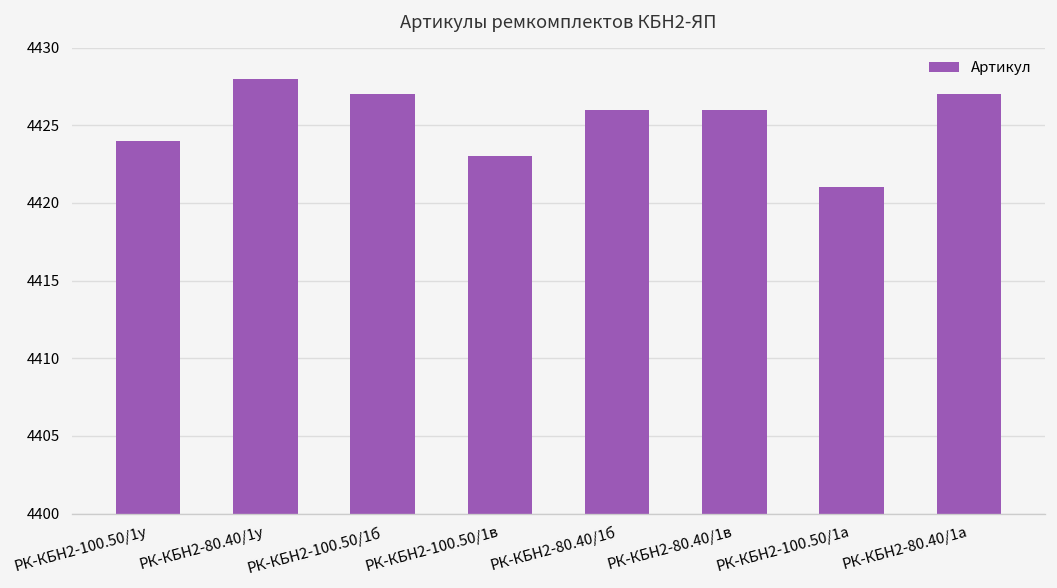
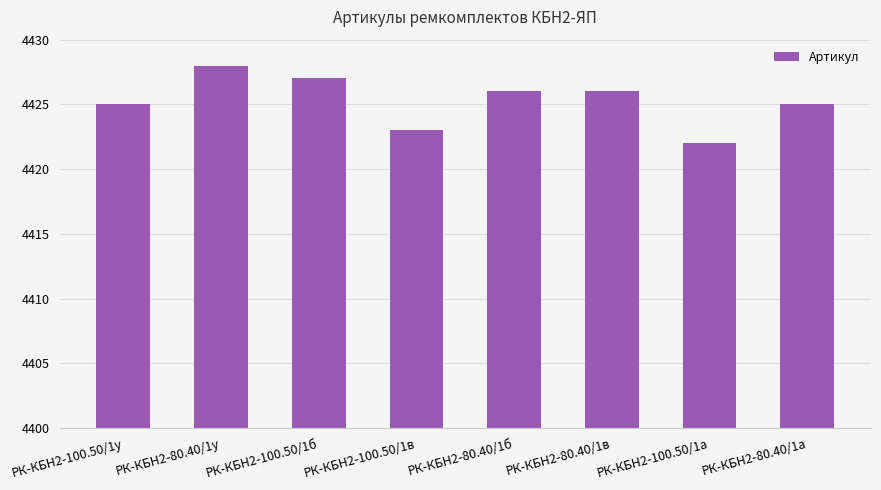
  {
-   "РК-КБН2-100.50/1у": 4424,
+   "РК-КБН2-100.50/1у": 4425,
    "РК-КБН2-80.40/1у": 4428,
    "РК-КБН2-100.50/1б": 4427,
    "РК-КБН2-100.50/1в": 4423,
    "РК-КБН2-80.40/1б": 4426,
    "РК-КБН2-80.40/1в": 4426,
-   "РК-КБН2-100.50/1а": 4421,
-   "РК-КБН2-80.40/1а": 4427
+   "РК-КБН2-100.50/1а": 4422,
+   "РК-КБН2-80.40/1а": 4425
  }
